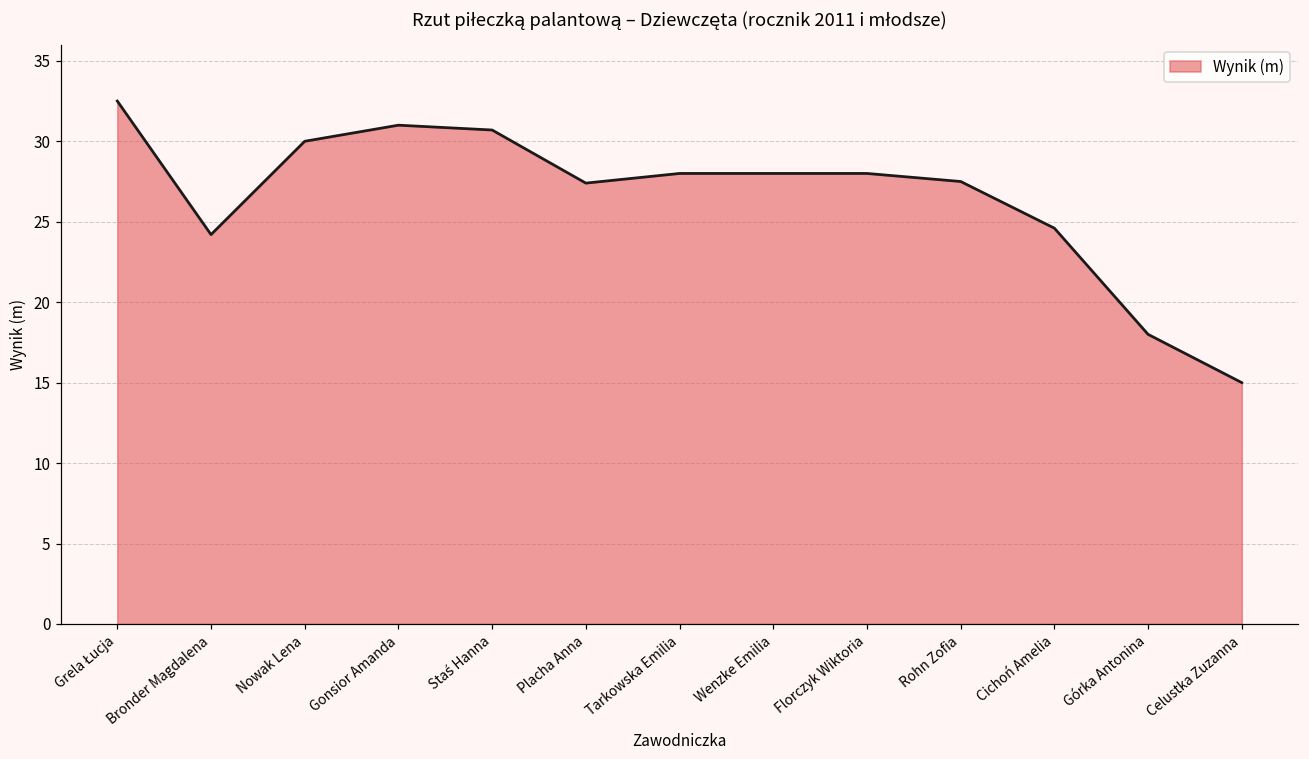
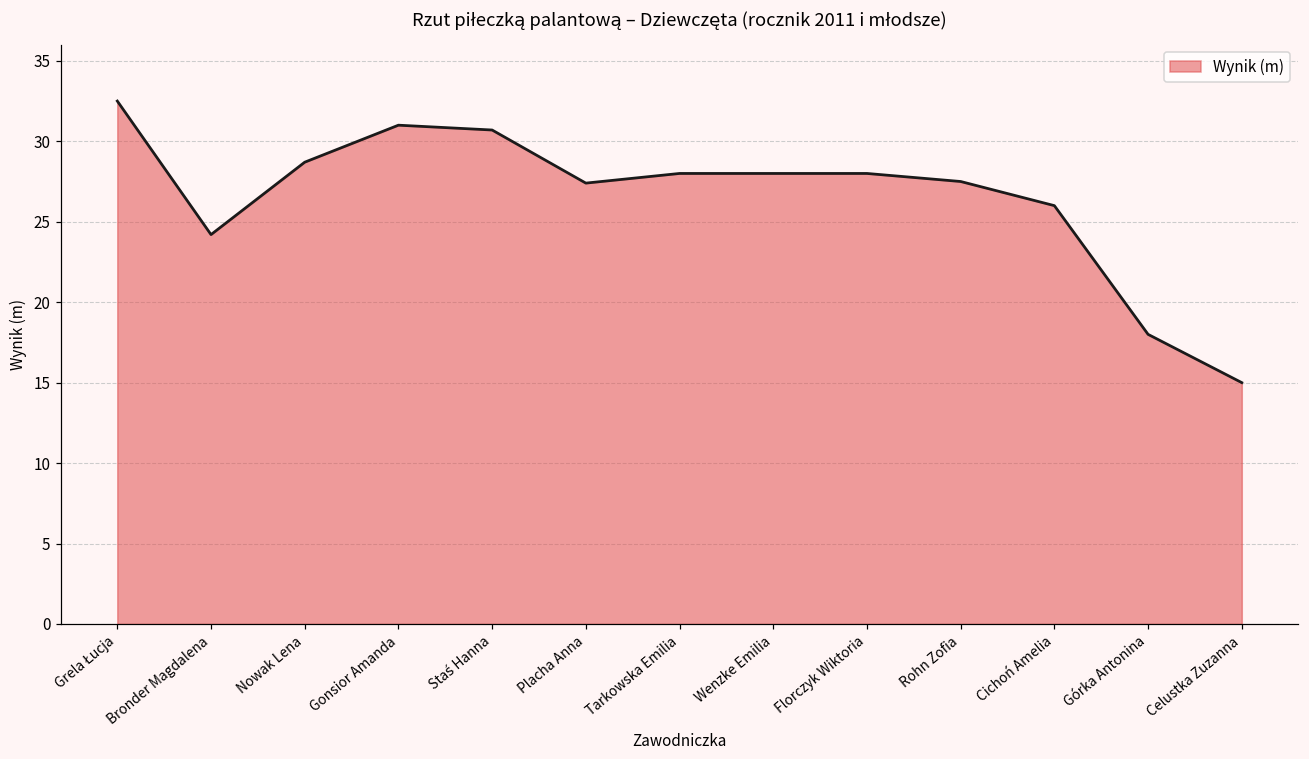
  {
    "Grela Łucja": 32.5,
    "Bronder Magdalena": 24.2,
-   "Nowak Lena": 30.0,
+   "Nowak Lena": 28.7,
    "Gonsior Amanda": 31.0,
    "Staś Hanna": 30.7,
    "Placha Anna": 27.4,
    "Tarkowska Emilia": 28.0,
    "Wenzke Emilia": 28.0,
    "Florczyk Wiktoria": 28.0,
    "Rohn Zofia": 27.5,
-   "Cichoń Amelia": 24.6,
+   "Cichoń Amelia": 26.0,
    "Górka Antonina": 18.0,
    "Celustka Zuzanna": 15.0
  }
